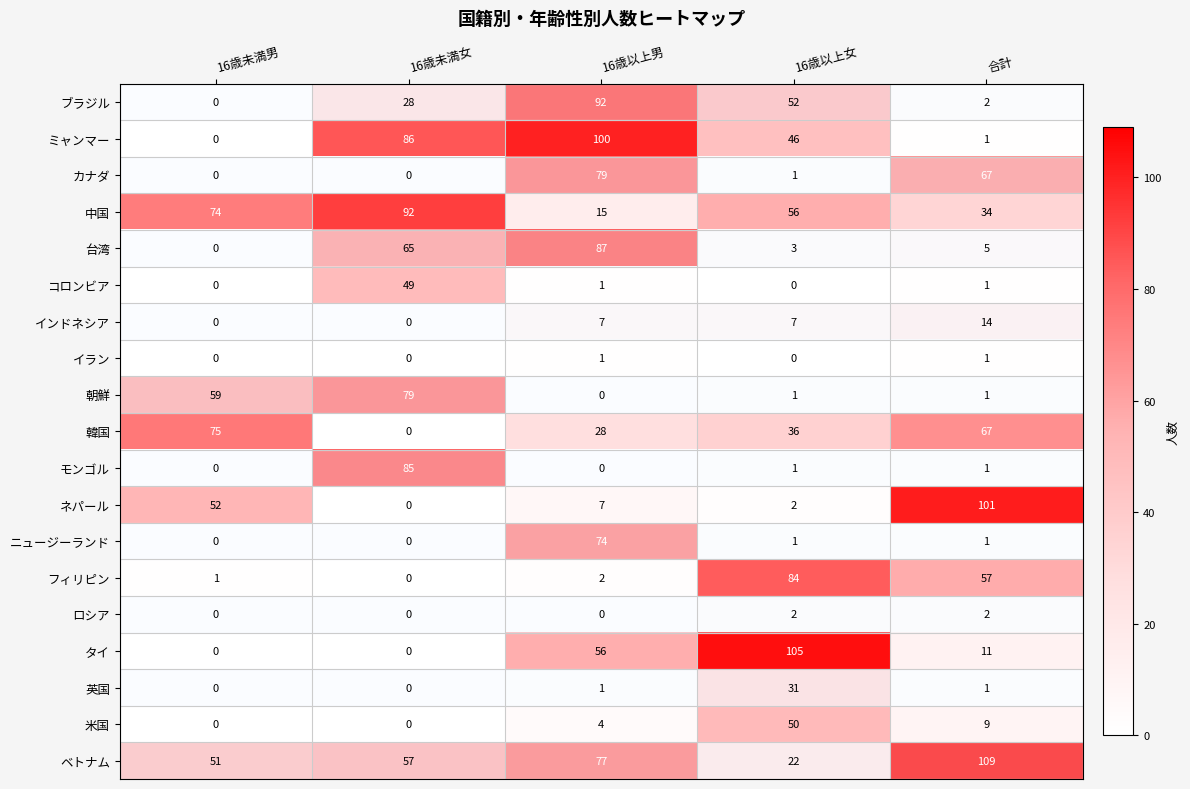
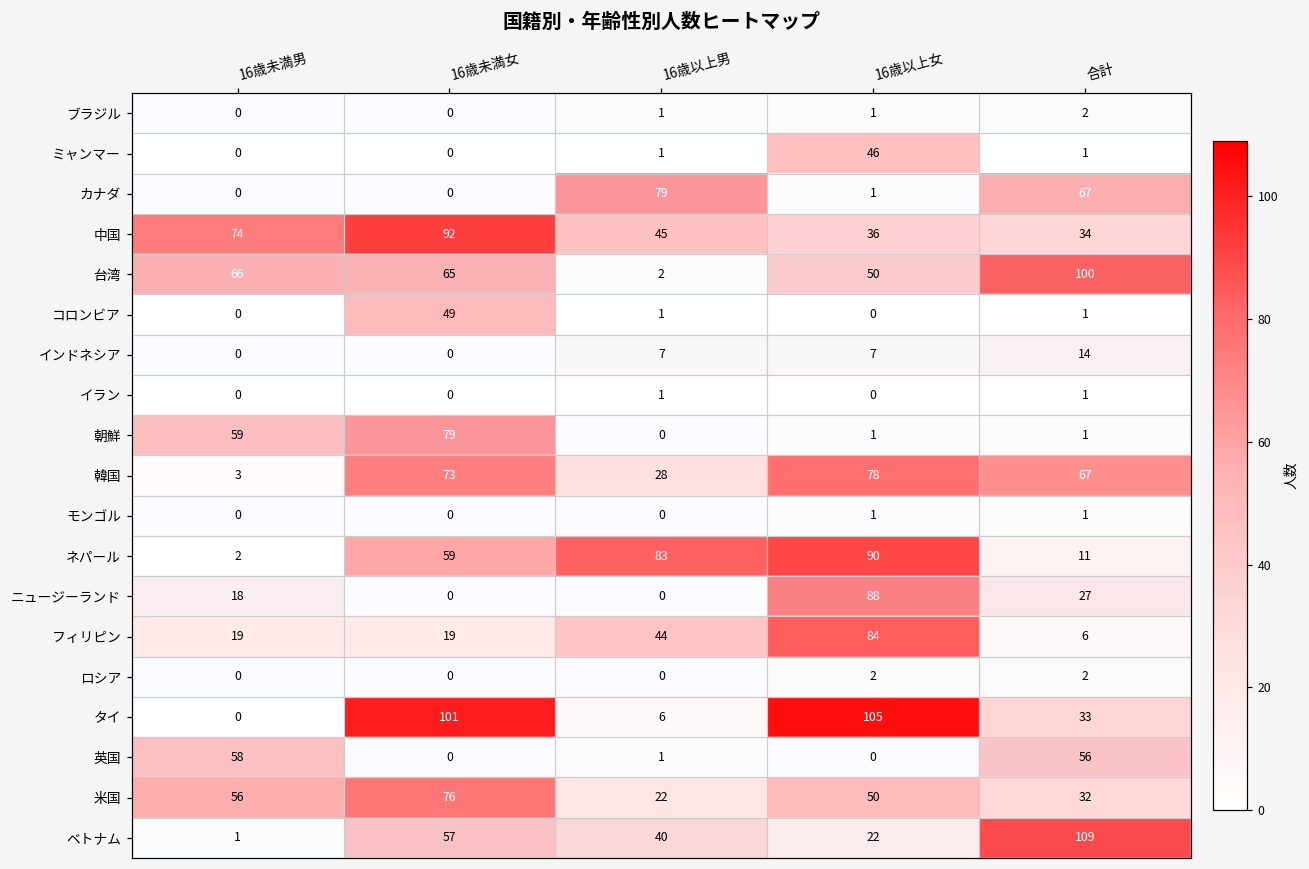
  {
    "ブラジル": {
      "16歳未満男": 0,
-     "16歳未満女": 28,
-     "16歳以上男": 92,
-     "16歳以上女": 52,
+     "16歳未満女": 0,
+     "16歳以上男": 1,
+     "16歳以上女": 1,
      "合計": 2
    },
    "ミャンマー": {
      "16歳未満男": 0,
-     "16歳未満女": 86,
-     "16歳以上男": 100,
+     "16歳未満女": 0,
+     "16歳以上男": 1,
      "16歳以上女": 46,
      "合計": 1
    },
    "カナダ": {
      "16歳未満男": 0,
      "16歳未満女": 0,
      "16歳以上男": 79,
      "16歳以上女": 1,
      "合計": 67
    },
    "中国": {
      "16歳未満男": 74,
      "16歳未満女": 92,
-     "16歳以上男": 15,
-     "16歳以上女": 56,
+     "16歳以上男": 45,
+     "16歳以上女": 36,
      "合計": 34
    },
    "台湾": {
-     "16歳未満男": 0,
+     "16歳未満男": 66,
      "16歳未満女": 65,
-     "16歳以上男": 87,
-     "16歳以上女": 3,
-     "合計": 5
+     "16歳以上男": 2,
+     "16歳以上女": 50,
+     "合計": 100
    },
    "コロンビア": {
      "16歳未満男": 0,
      "16歳未満女": 49,
      "16歳以上男": 1,
      "16歳以上女": 0,
      "合計": 1
    },
    "インドネシア": {
      "16歳未満男": 0,
      "16歳未満女": 0,
      "16歳以上男": 7,
      "16歳以上女": 7,
      "合計": 14
    },
    "イラン": {
      "16歳未満男": 0,
      "16歳未満女": 0,
      "16歳以上男": 1,
      "16歳以上女": 0,
      "合計": 1
    },
    "朝鮮": {
      "16歳未満男": 59,
      "16歳未満女": 79,
      "16歳以上男": 0,
      "16歳以上女": 1,
      "合計": 1
    },
    "韓国": {
-     "16歳未満男": 75,
-     "16歳未満女": 0,
+     "16歳未満男": 3,
+     "16歳未満女": 73,
      "16歳以上男": 28,
-     "16歳以上女": 36,
+     "16歳以上女": 78,
      "合計": 67
    },
    "モンゴル": {
      "16歳未満男": 0,
-     "16歳未満女": 85,
+     "16歳未満女": 0,
      "16歳以上男": 0,
      "16歳以上女": 1,
      "合計": 1
    },
    "ネパール": {
-     "16歳未満男": 52,
-     "16歳未満女": 0,
-     "16歳以上男": 7,
-     "16歳以上女": 2,
-     "合計": 101
+     "16歳未満男": 2,
+     "16歳未満女": 59,
+     "16歳以上男": 83,
+     "16歳以上女": 90,
+     "合計": 11
    },
    "ニュージーランド": {
-     "16歳未満男": 0,
+     "16歳未満男": 18,
      "16歳未満女": 0,
-     "16歳以上男": 74,
-     "16歳以上女": 1,
-     "合計": 1
+     "16歳以上男": 0,
+     "16歳以上女": 88,
+     "合計": 27
    },
    "フィリピン": {
-     "16歳未満男": 1,
-     "16歳未満女": 0,
-     "16歳以上男": 2,
+     "16歳未満男": 19,
+     "16歳未満女": 19,
+     "16歳以上男": 44,
      "16歳以上女": 84,
-     "合計": 57
+     "合計": 6
    },
    "ロシア": {
      "16歳未満男": 0,
      "16歳未満女": 0,
      "16歳以上男": 0,
      "16歳以上女": 2,
      "合計": 2
    },
    "タイ": {
      "16歳未満男": 0,
-     "16歳未満女": 0,
-     "16歳以上男": 56,
+     "16歳未満女": 101,
+     "16歳以上男": 6,
      "16歳以上女": 105,
-     "合計": 11
+     "合計": 33
    },
    "英国": {
-     "16歳未満男": 0,
+     "16歳未満男": 58,
      "16歳未満女": 0,
      "16歳以上男": 1,
-     "16歳以上女": 31,
-     "合計": 1
+     "16歳以上女": 0,
+     "合計": 56
    },
    "米国": {
-     "16歳未満男": 0,
-     "16歳未満女": 0,
-     "16歳以上男": 4,
+     "16歳未満男": 56,
+     "16歳未満女": 76,
+     "16歳以上男": 22,
      "16歳以上女": 50,
-     "合計": 9
+     "合計": 32
    },
    "ベトナム": {
-     "16歳未満男": 51,
+     "16歳未満男": 1,
      "16歳未満女": 57,
-     "16歳以上男": 77,
+     "16歳以上男": 40,
      "16歳以上女": 22,
      "合計": 109
    }
  }
